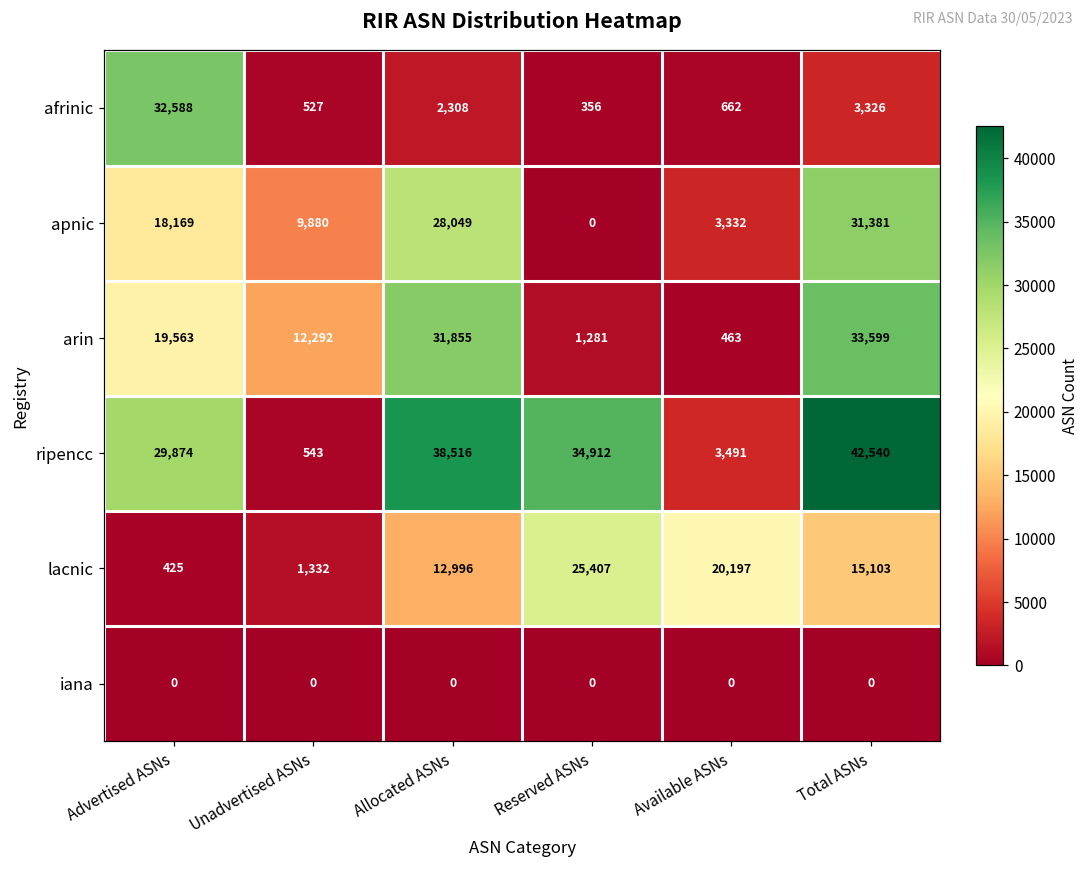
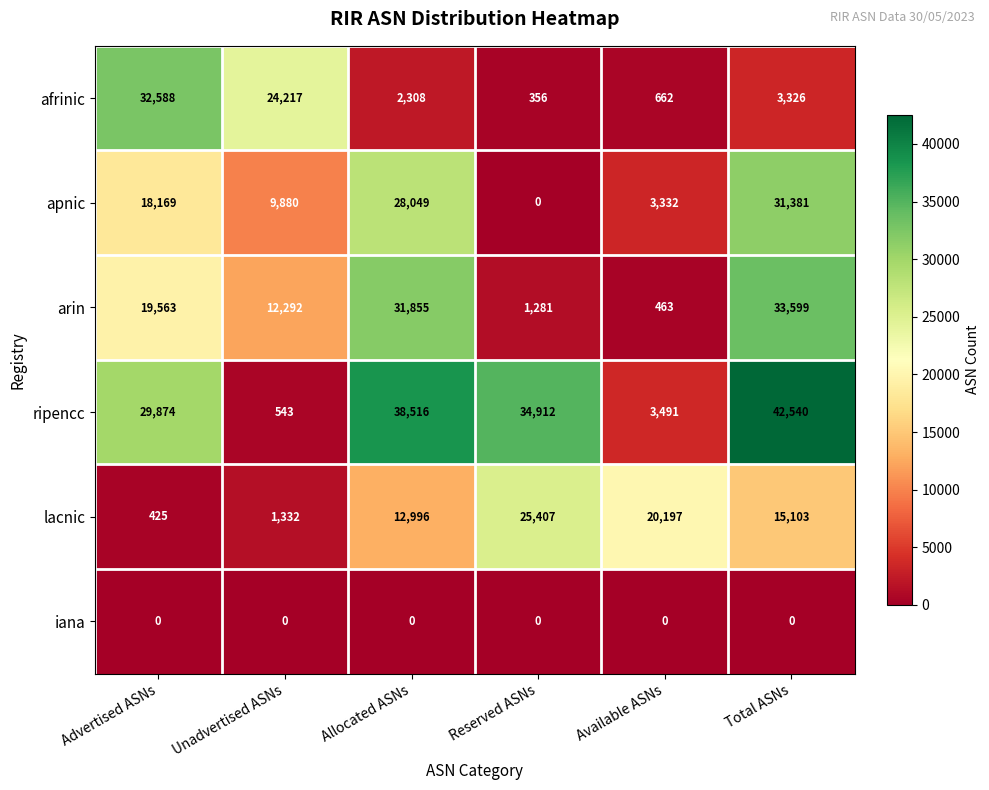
  {
    "afrinic": {
      "Advertised ASNs": "32,588",
-     "Unadvertised ASNs": "527",
+     "Unadvertised ASNs": "24,217",
      "Allocated ASNs": "2,308",
      "Reserved ASNs": "356",
      "Available ASNs": "662",
      "Total ASNs": "3,326"
    },
    "apnic": {
      "Advertised ASNs": "18,169",
      "Unadvertised ASNs": "9,880",
      "Allocated ASNs": "28,049",
      "Reserved ASNs": "0",
      "Available ASNs": "3,332",
      "Total ASNs": "31,381"
    },
    "arin": {
      "Advertised ASNs": "19,563",
      "Unadvertised ASNs": "12,292",
      "Allocated ASNs": "31,855",
      "Reserved ASNs": "1,281",
      "Available ASNs": "463",
      "Total ASNs": "33,599"
    },
    "ripencc": {
      "Advertised ASNs": "29,874",
      "Unadvertised ASNs": "543",
      "Allocated ASNs": "38,516",
      "Reserved ASNs": "34,912",
      "Available ASNs": "3,491",
      "Total ASNs": "42,540"
    },
    "lacnic": {
      "Advertised ASNs": "425",
      "Unadvertised ASNs": "1,332",
      "Allocated ASNs": "12,996",
      "Reserved ASNs": "25,407",
      "Available ASNs": "20,197",
      "Total ASNs": "15,103"
    },
    "iana": {
      "Advertised ASNs": "0",
      "Unadvertised ASNs": "0",
      "Allocated ASNs": "0",
      "Reserved ASNs": "0",
      "Available ASNs": "0",
      "Total ASNs": "0"
    }
  }
